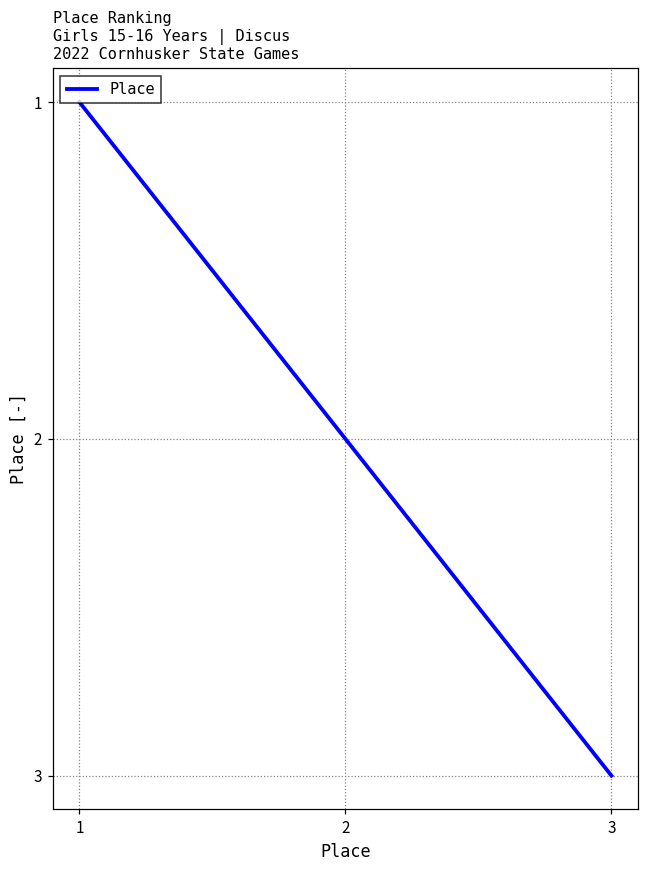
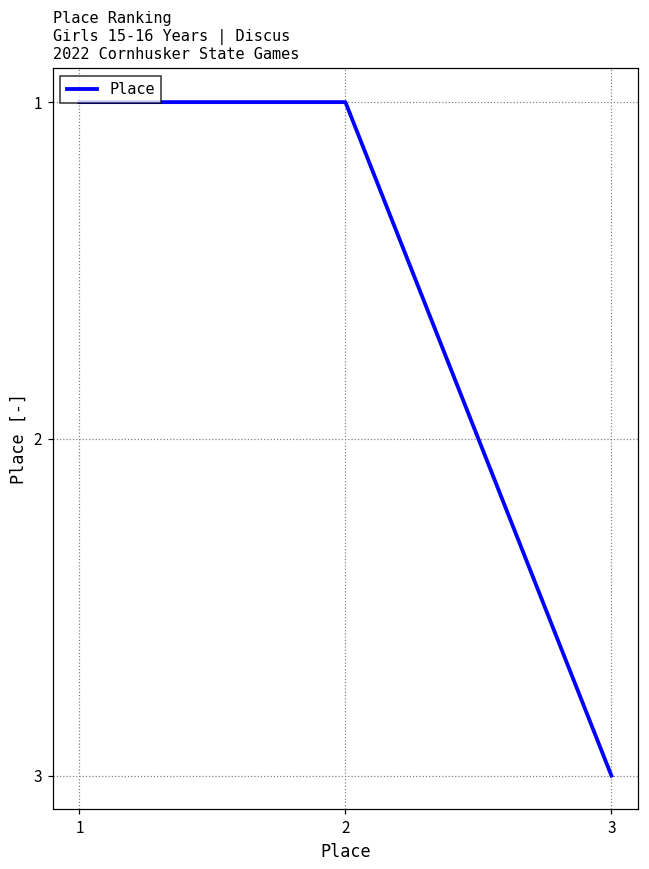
  {
-   "2": 2,
+   "2": 1,
    "3": 3
  }
